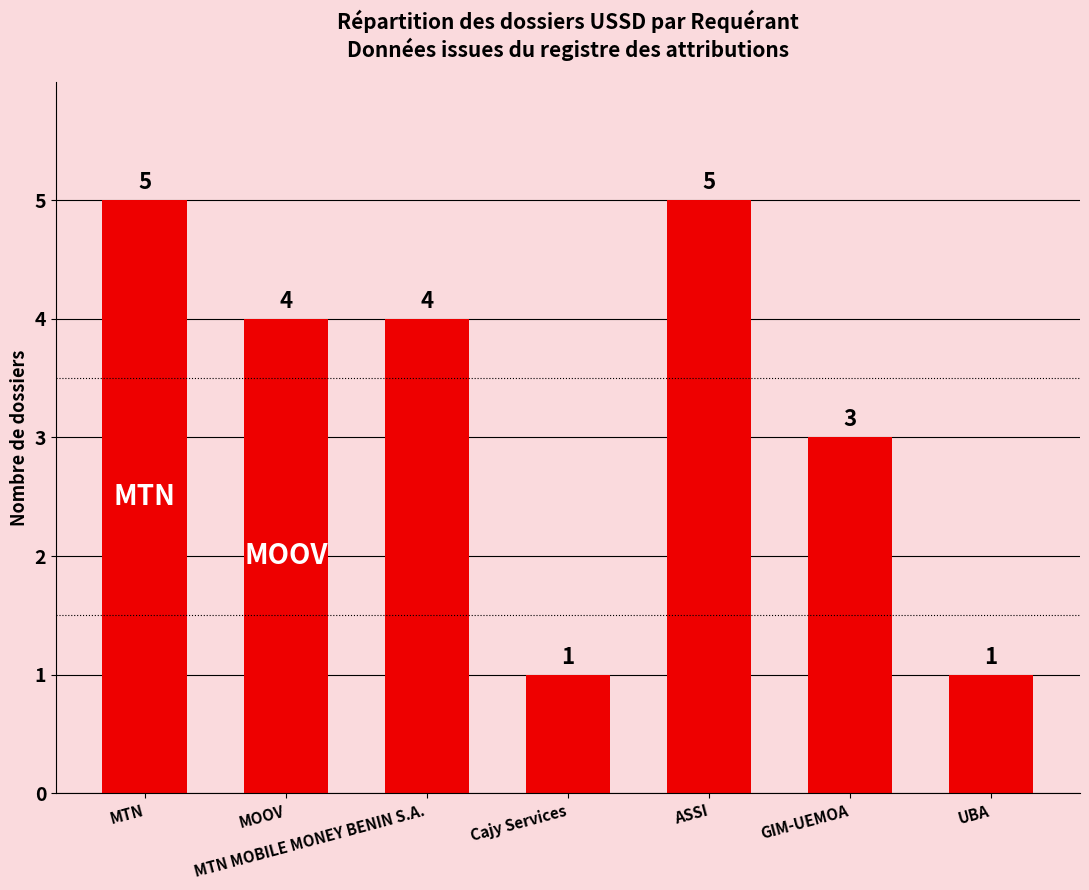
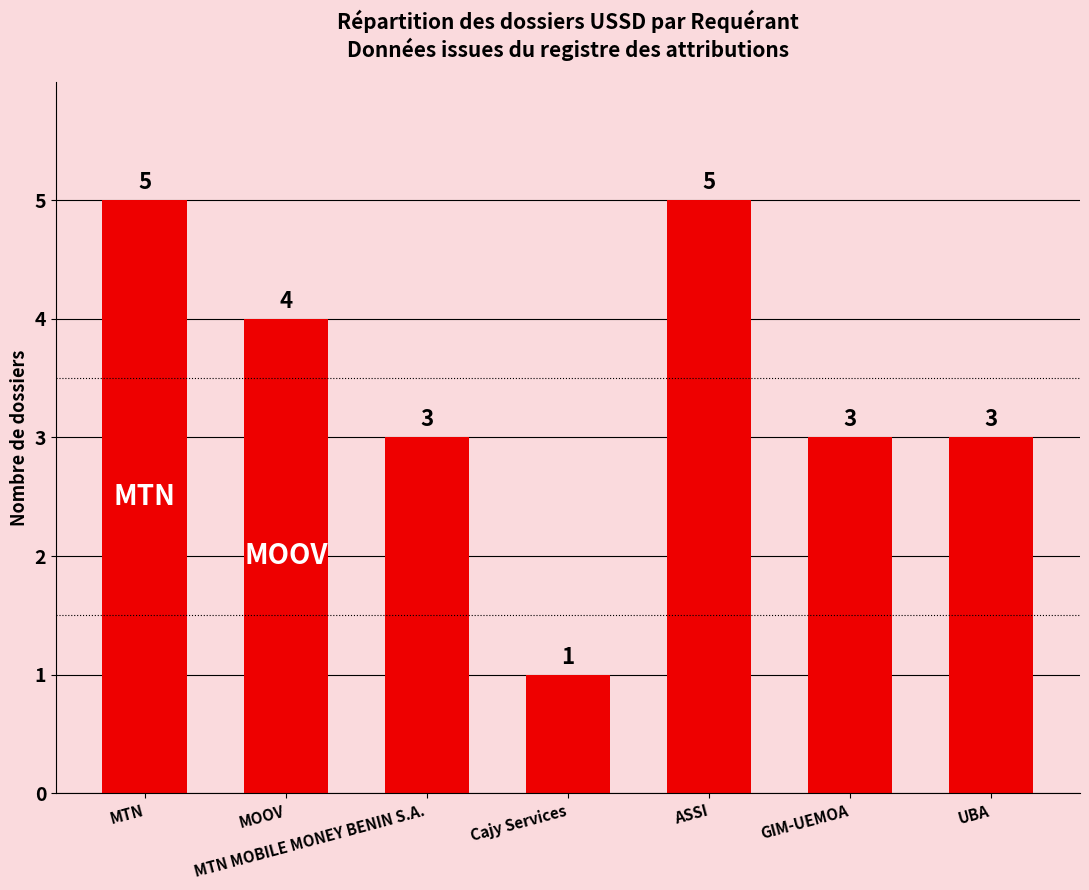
  {
    "MTN": 5,
    "MOOV": 4,
-   "MTN MOBILE MONEY BENIN S.A.": 4,
+   "MTN MOBILE MONEY BENIN S.A.": 3,
    "Cajy Services": 1,
    "ASSI": 5,
    "GIM-UEMOA": 3,
-   "UBA": 1
+   "UBA": 3
  }
